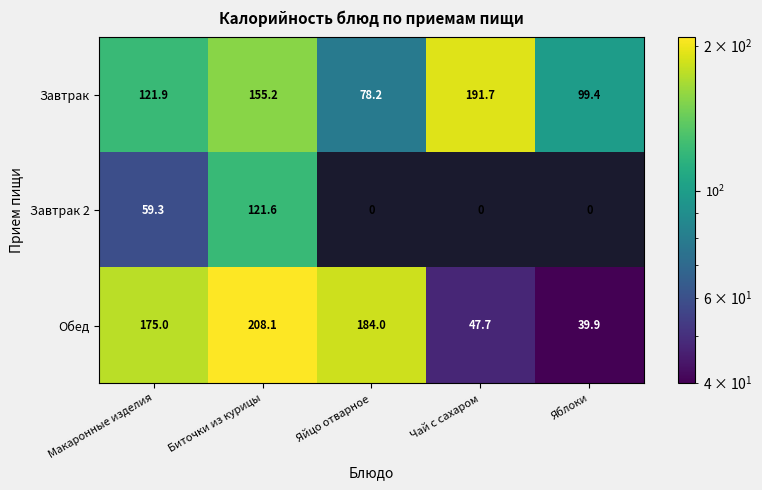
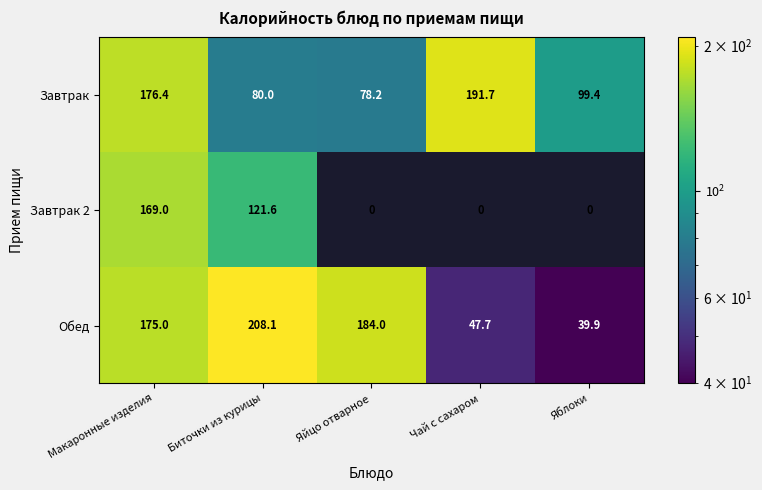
  {
    "Завтрак": {
-     "Макаронные изделия": 121.9,
-     "Биточки из курицы": 155.2,
+     "Макаронные изделия": 176.4,
+     "Биточки из курицы": 80.0,
      "Яйцо отварное": 78.2,
      "Чай с сахаром": 191.7,
      "Яблоки": 99.4
    },
    "Завтрак 2": {
-     "Макаронные изделия": 59.3,
+     "Макаронные изделия": 169.0,
      "Биточки из курицы": 121.6
    },
    "Обед": {
      "Макаронные изделия": 175.0,
      "Биточки из курицы": 208.1,
      "Яйцо отварное": 184.0,
      "Чай с сахаром": 47.7,
      "Яблоки": 39.9
    }
  }
